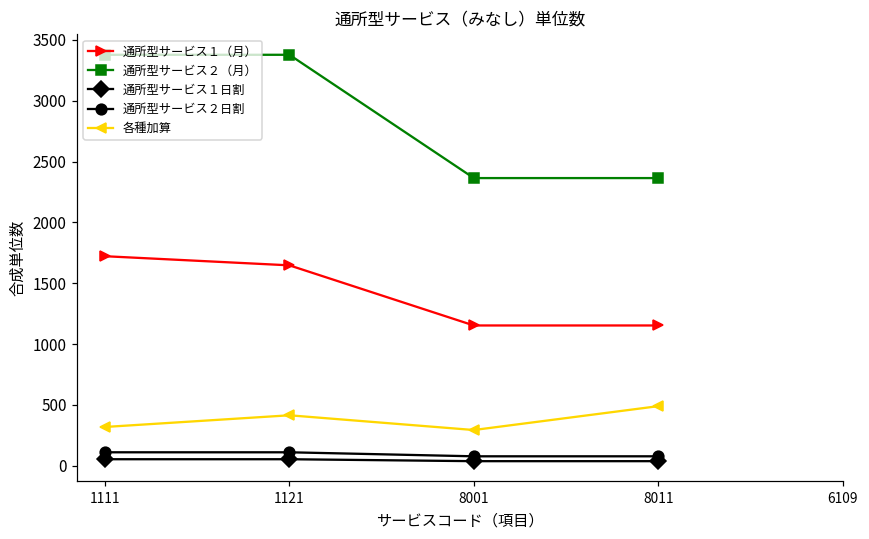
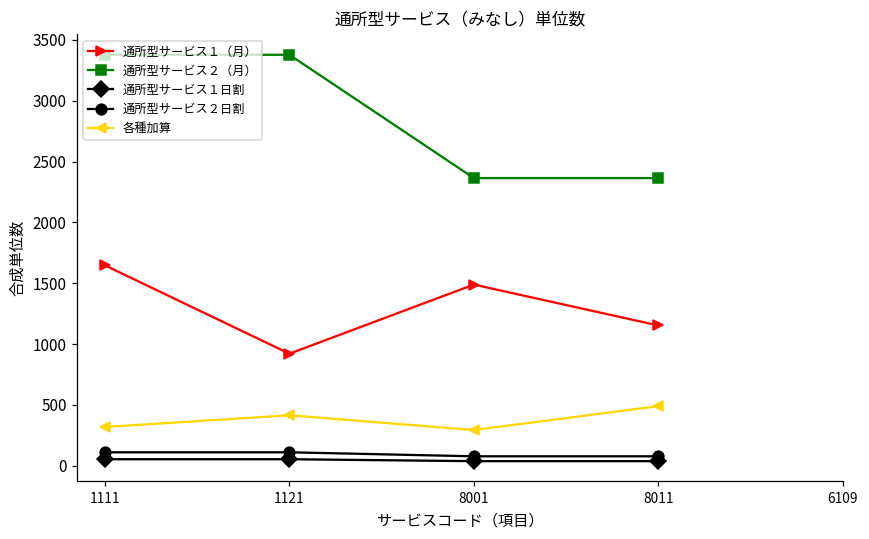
  {
    "通所型サービス１（月）": {
-     "1111": 1720,
-     "1121": 1650,
-     "8001": 1150,
+     "1111": 1650,
+     "1121": 920,
+     "8001": 1490,
      "8011": 1150
    },
    "通所型サービス２（月）": {
      "1121": 3380,
      "8001": 2360,
      "8011": 2360
    },
    "各種加算": {
      "1111": 320,
      "1121": 420,
      "8001": 290,
      "8011": 490
    }
  }
